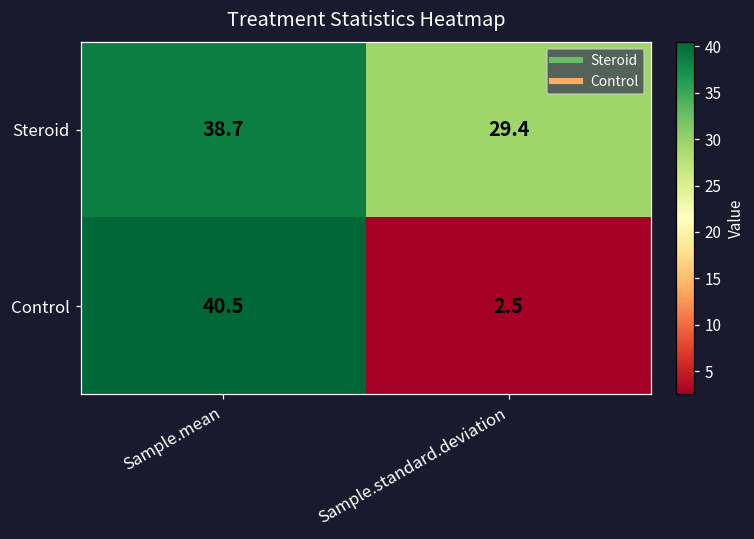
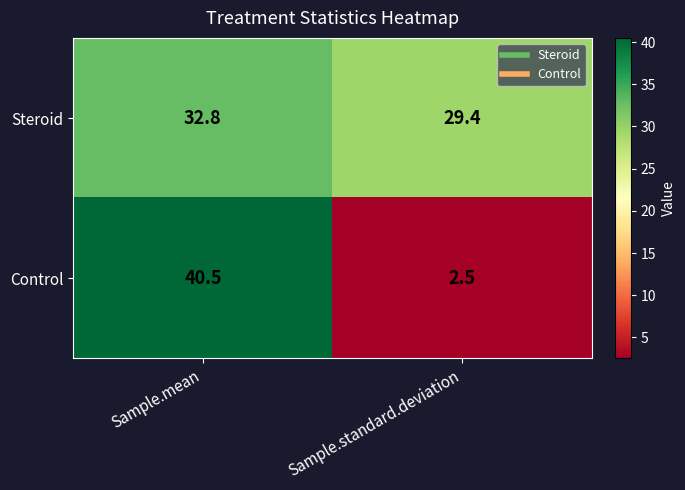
  {
    "Steroid": {
-     "Sample.mean": 38.7,
+     "Sample.mean": 32.8,
      "Sample.standard.deviation": 29.4
    },
    "Control": {
      "Sample.mean": 40.5,
      "Sample.standard.deviation": 2.5
    }
  }
